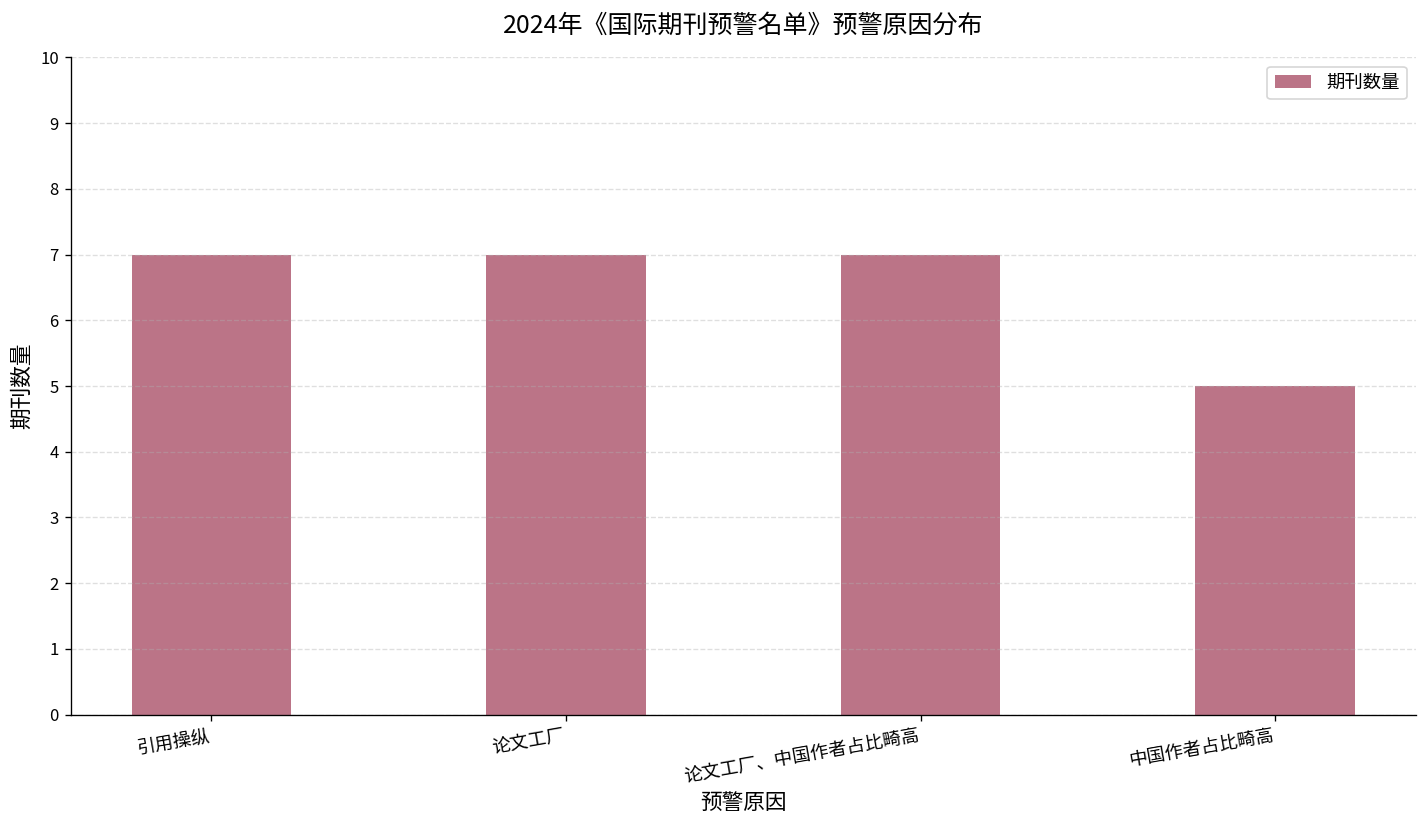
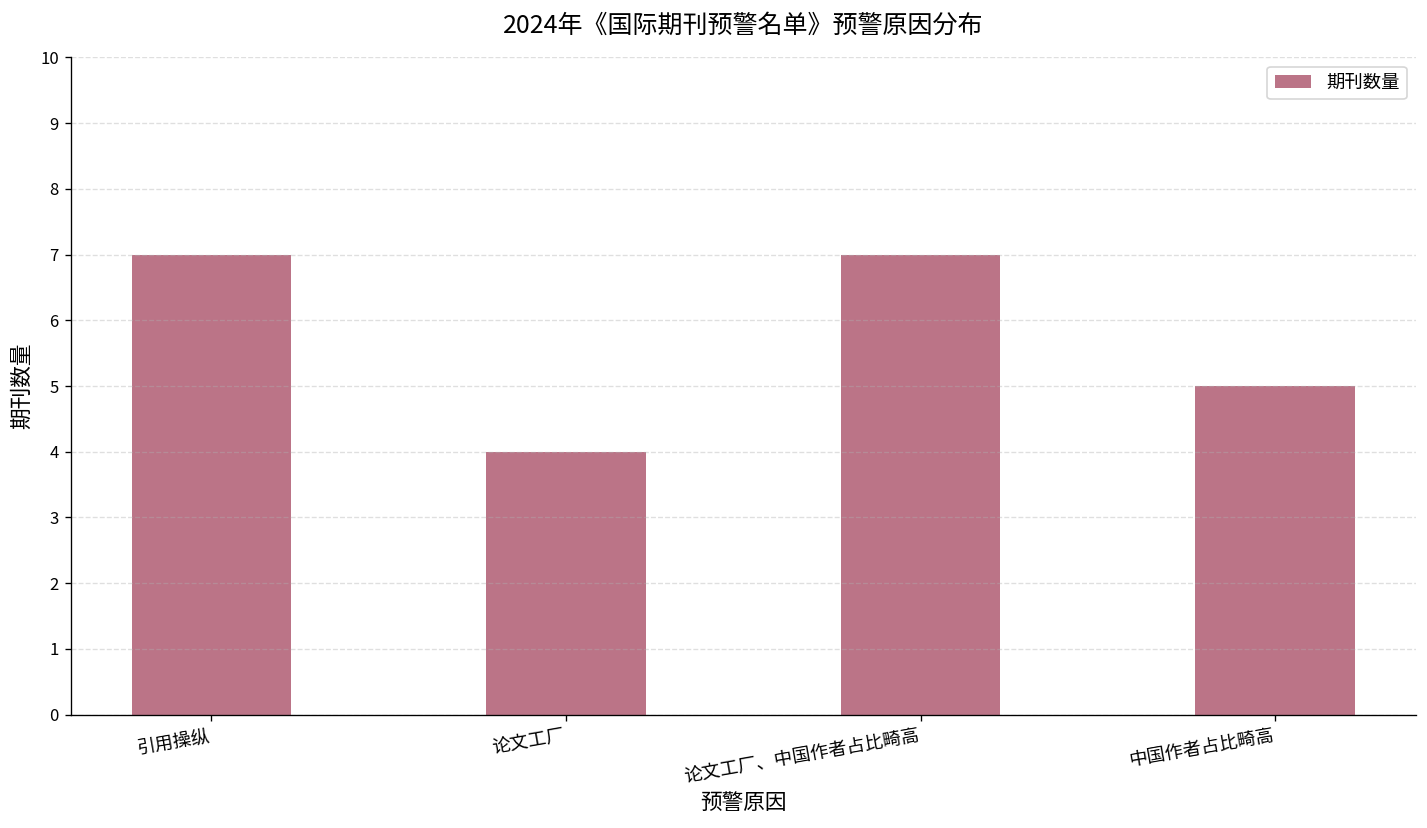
  {
    "引用操纵": 7,
-   "论文工厂": 7,
+   "论文工厂": 4,
    "论文工厂、中国作者占比畸高": 7,
    "中国作者占比畸高": 5
  }
